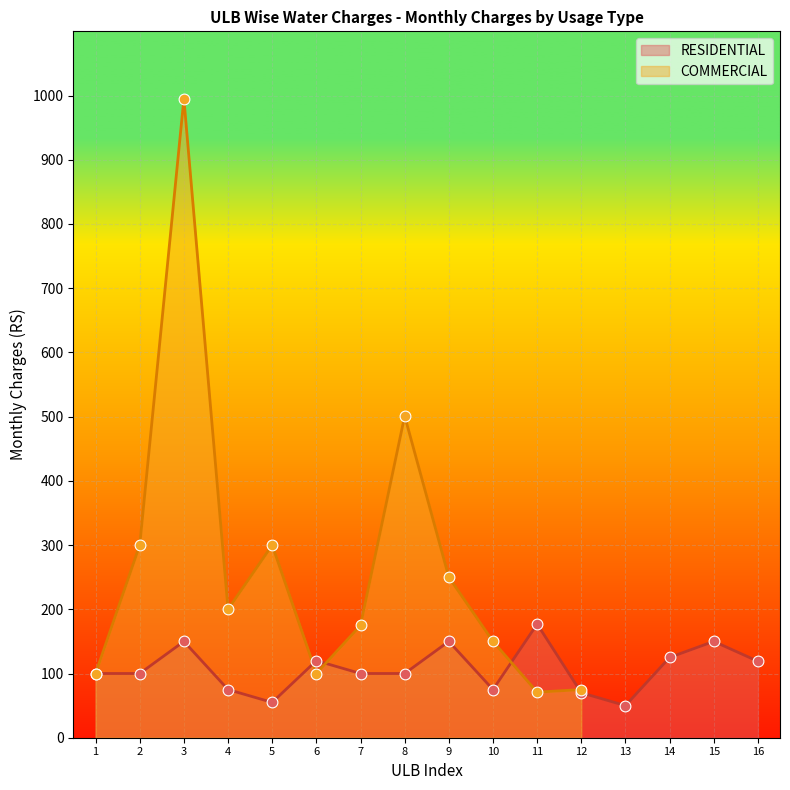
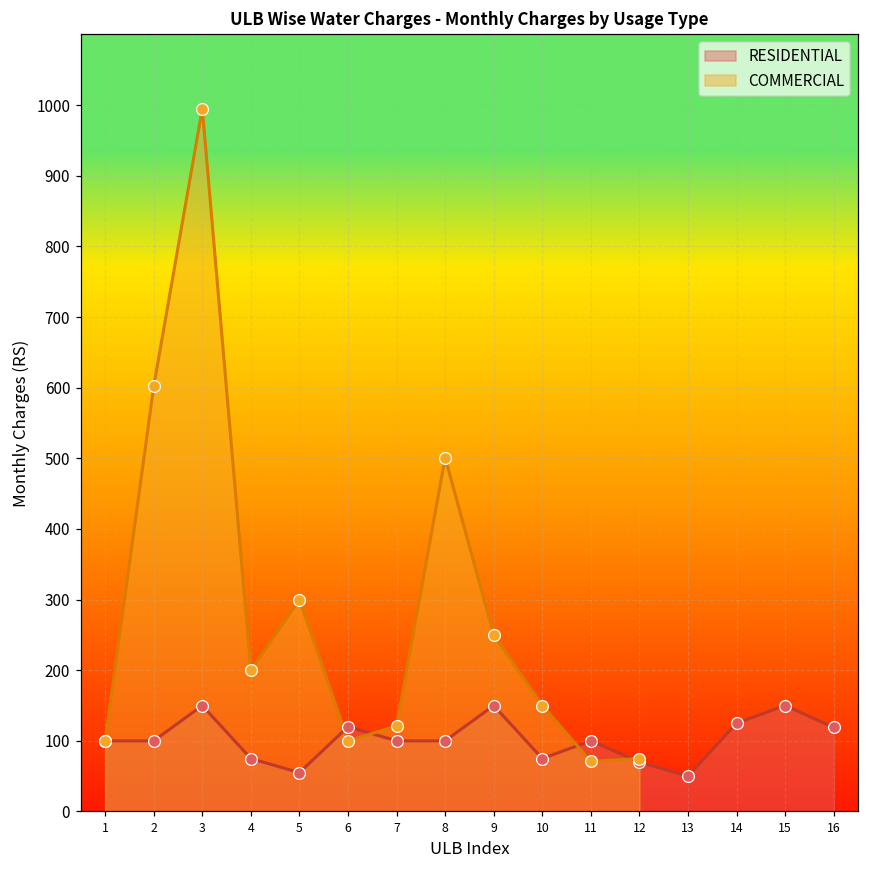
  {
    "RESIDENTIAL": {
      "2": 100,
      "3": 150,
      "4": 80,
      "5": 60,
      "6": 120,
      "7": 100,
      "8": 100,
      "9": 150,
      "10": 80,
-     "11": 180,
+     "11": 100,
      "12": 70,
      "13": 50,
      "14": 130,
      "15": 150,
      "16": 120
    },
    "COMMERCIAL": {
-     "2": 300,
+     "2": 600,
      "3": 1000,
      "4": 200,
      "5": 300,
      "6": 100,
-     "7": 180,
+     "7": 120,
      "8": 500,
      "9": 250,
      "10": 150,
      "11": 70,
      "12": 80
    }
  }
